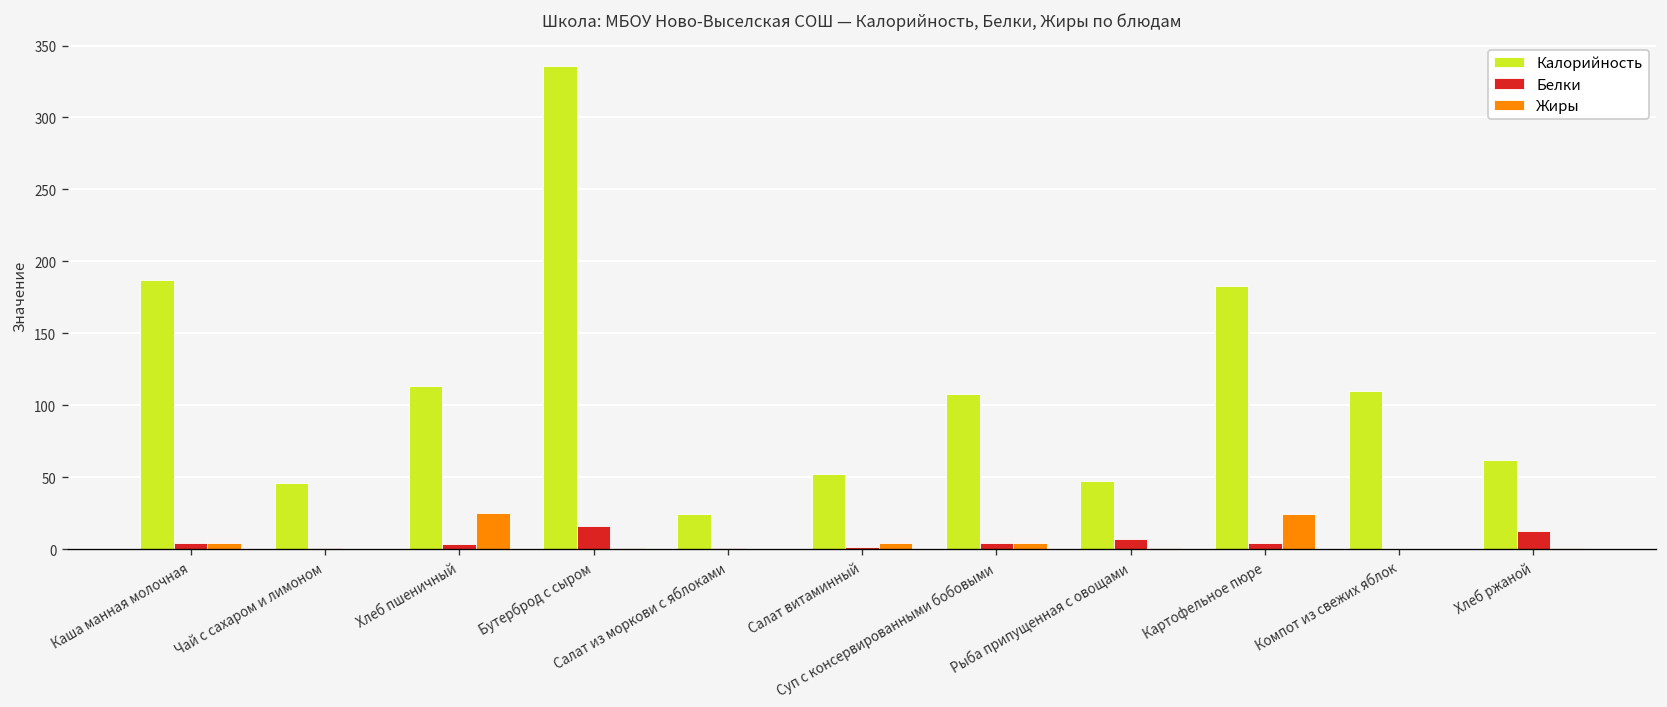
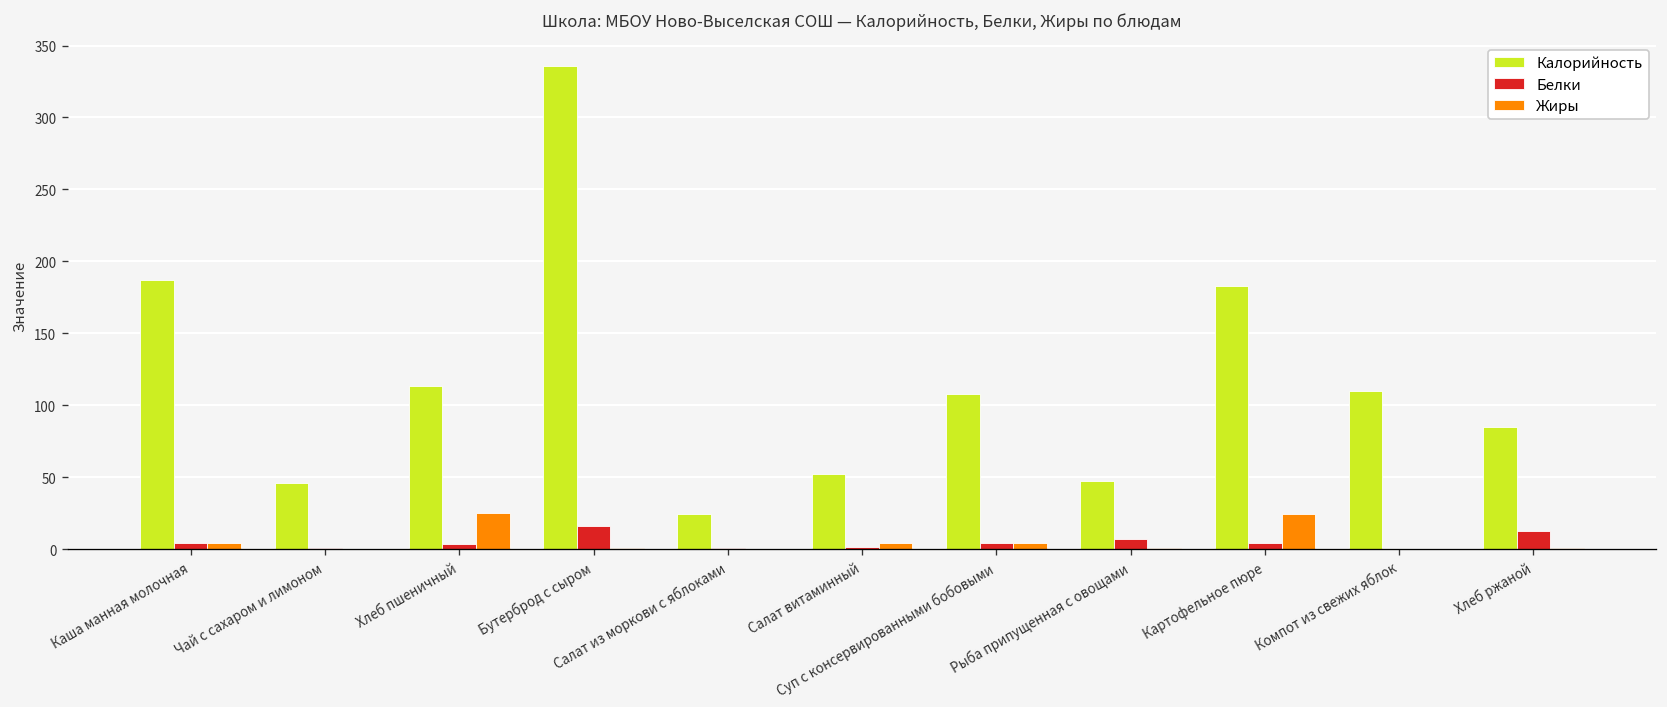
  {
    "Калорийность": {
      "Каша манная молочная": 187,
      "Чай с сахаром и лимоном": 46,
      "Хлеб пшеничный": 113,
      "Бутерброд с сыром": 335,
      "Салат из моркови с яблоками": 24,
      "Салат витаминный": 52,
      "Суп с консервированными бобовыми": 108,
      "Рыба припущенная с овощами": 47,
      "Картофельное пюре": 183,
      "Компот из свежих яблок": 110,
-     "Хлеб ржаной": 62
+     "Хлеб ржаной": 85
    },
    "Белки": {
      "Каша манная молочная": 4,
      "Хлеб пшеничный": 4,
      "Бутерброд с сыром": 16,
      "Суп с консервированными бобовыми": 4,
      "Рыба припущенная с овощами": 7,
      "Картофельное пюре": 4,
      "Хлеб ржаной": 13
    },
    "Жиры": {
      "Каша манная молочная": 4,
      "Чай с сахаром и лимоном": 0,
      "Хлеб пшеничный": 25,
      "Салат витаминный": 4,
      "Суп с консервированными бобовыми": 4,
      "Картофельное пюре": 25
    }
  }
